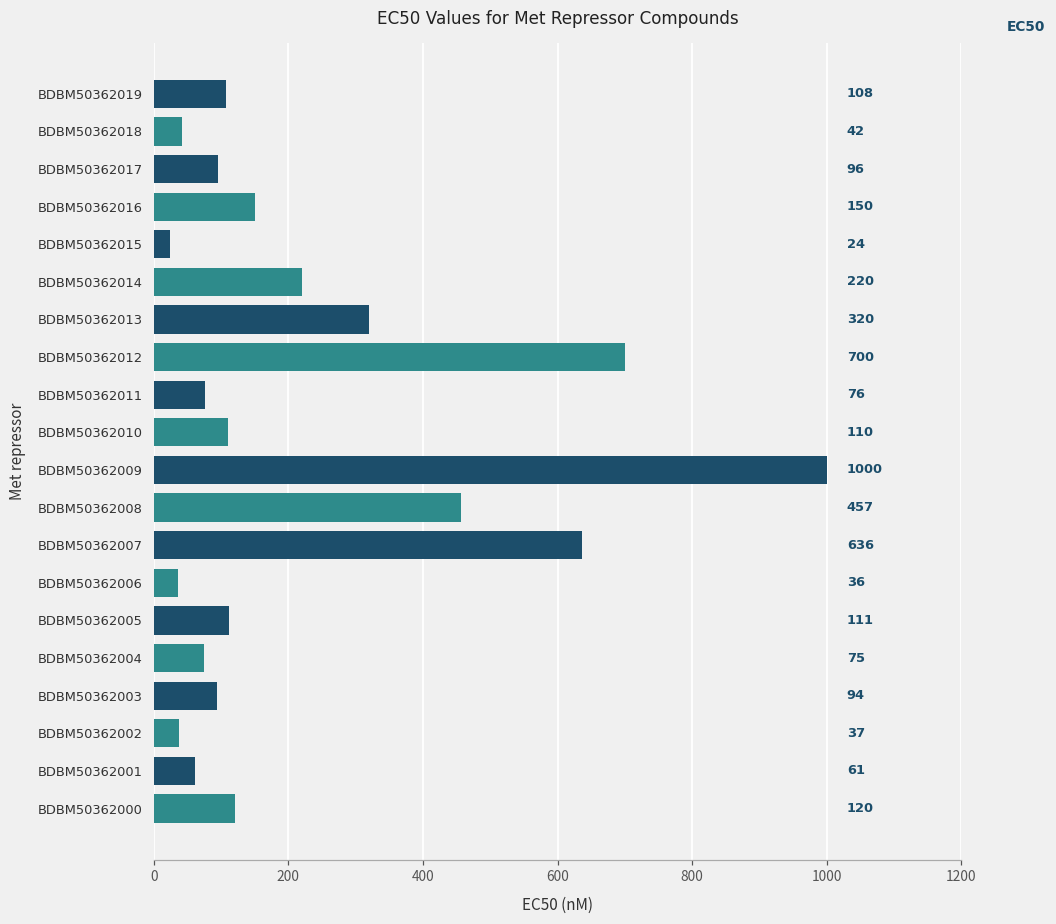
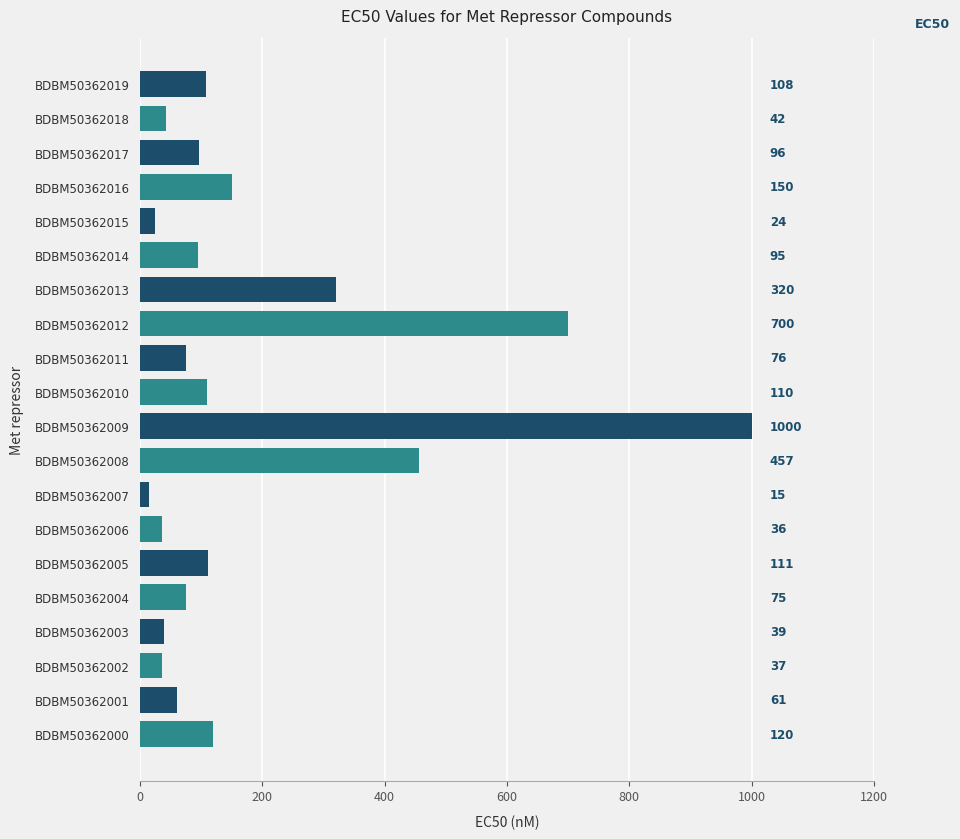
  {
-   "BDBM50362014": 220,
+   "BDBM50362014": 95,
    "BDBM50362009": 1000,
-   "BDBM50362007": 636,
-   "BDBM50362003": 94
+   "BDBM50362007": 15,
+   "BDBM50362003": 39
  }
